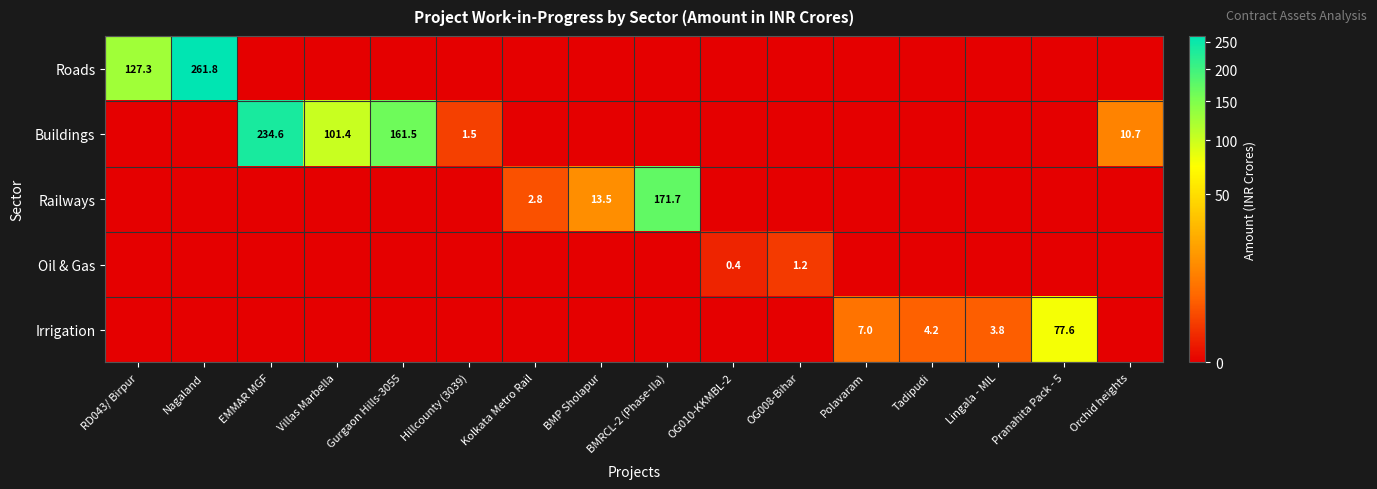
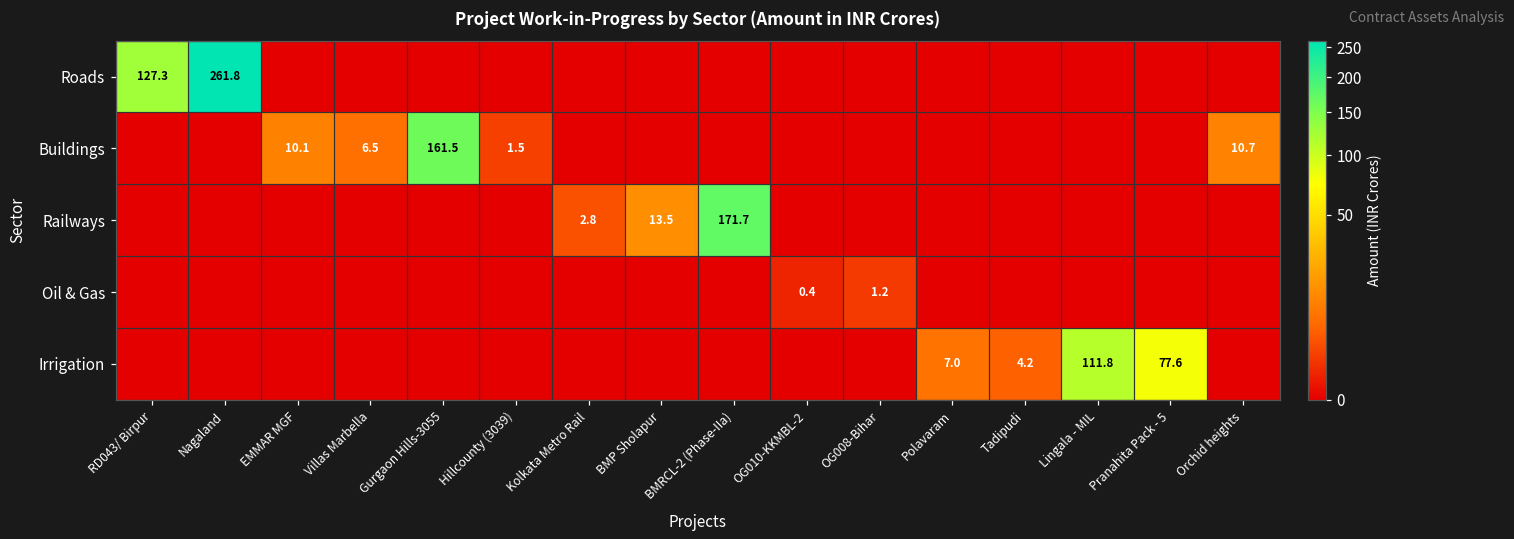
  {
    "Roads": {
      "RD043/ Birpur": 127.3,
      "Nagaland": 261.8
    },
    "Buildings": {
-     "EMMAR MGF": 234.6,
-     "Villas Marbella": 101.4,
+     "EMMAR MGF": 10.1,
+     "Villas Marbella": 6.5,
      "Gurgaon Hills-3055": 161.5,
      "Hillcounty (3039)": 1.5,
      "Orchid heights": 10.7
    },
    "Railways": {
      "Kolkata Metro Rail": 2.8,
      "BMP Sholapur": 13.5,
      "BMRCL-2 (Phase-IIa)": 171.7
    },
    "Oil & Gas": {
      "OG010-KKMBL-2": 0.4,
      "OG008-Bihar": 1.2
    },
    "Irrigation": {
      "Polavaram": 7.0,
      "Tadipudi": 4.2,
-     "Lingala - MIL": 3.8,
+     "Lingala - MIL": 111.8,
      "Pranahita Pack - 5": 77.6
    }
  }
